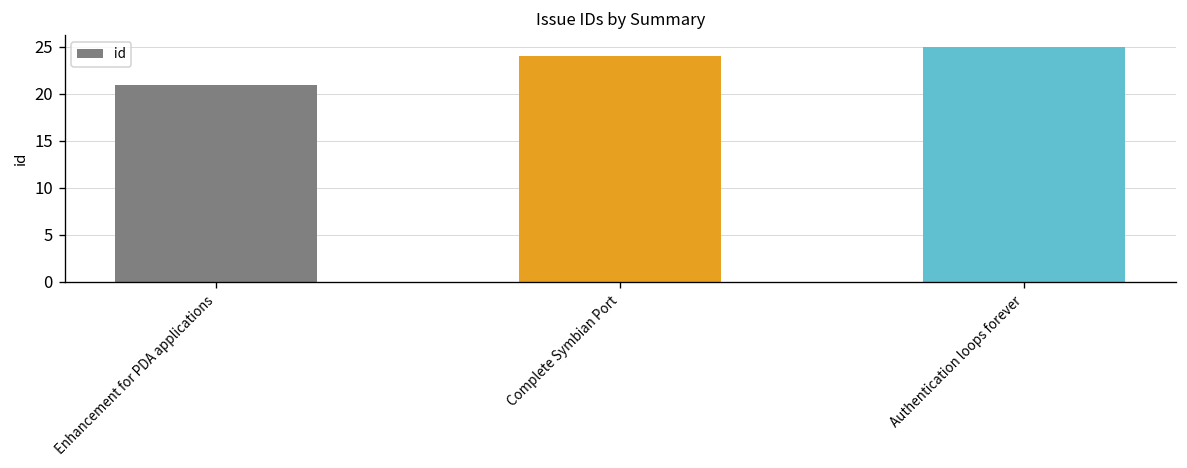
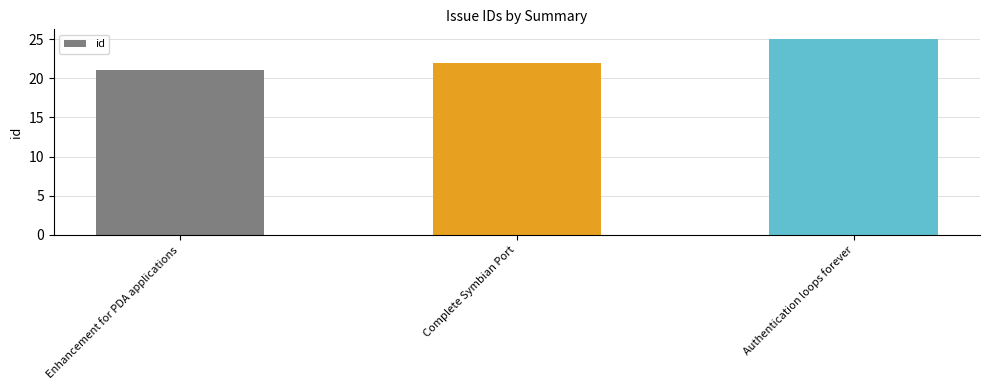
  {
    "Enhancement for PDA applications": 21,
-   "Complete Symbian Port": 24,
+   "Complete Symbian Port": 22,
    "Authentication loops forever": 25
  }
